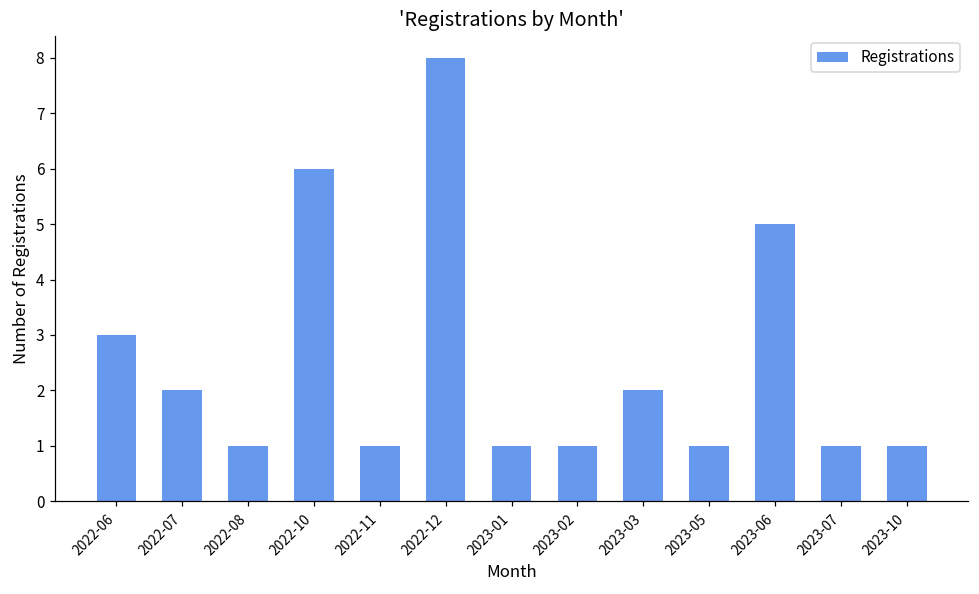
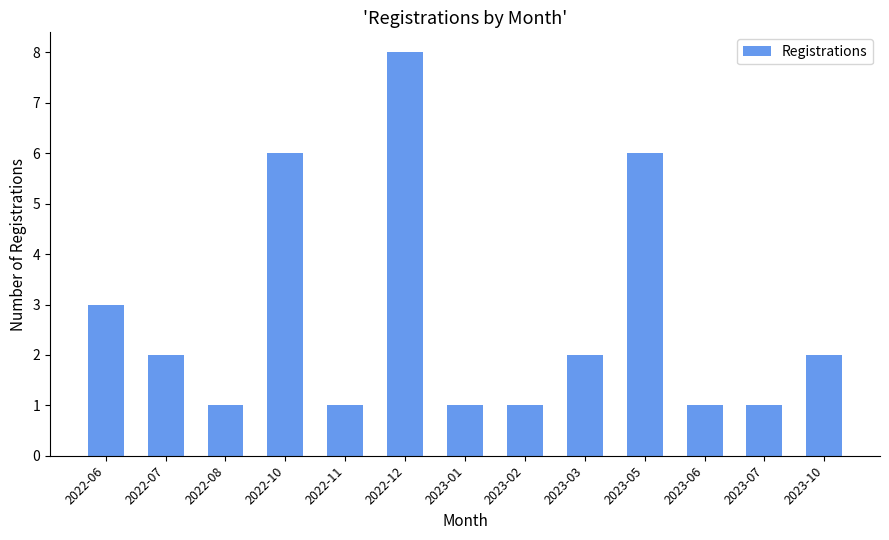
  {
    "2022-06": 3,
    "2022-07": 2,
    "2022-08": 1,
    "2022-10": 6,
    "2022-11": 1,
    "2022-12": 8,
    "2023-01": 1,
    "2023-02": 1,
    "2023-03": 2,
-   "2023-05": 1,
-   "2023-06": 5,
+   "2023-05": 6,
+   "2023-06": 1,
    "2023-07": 1,
-   "2023-10": 1
+   "2023-10": 2
  }
